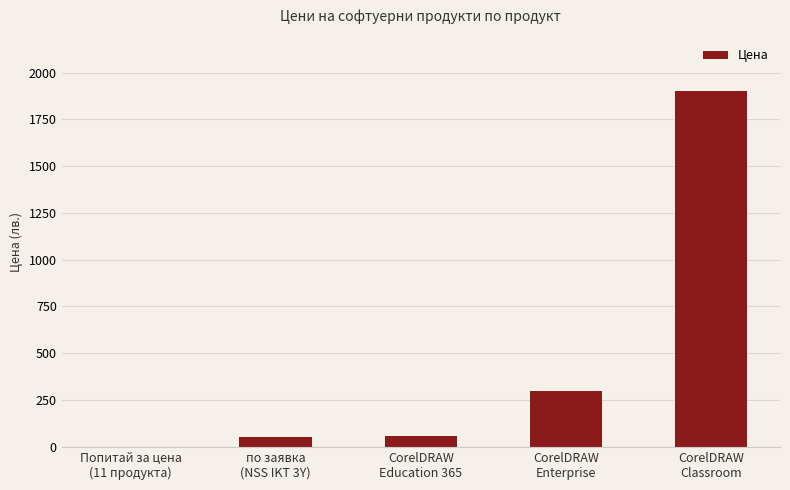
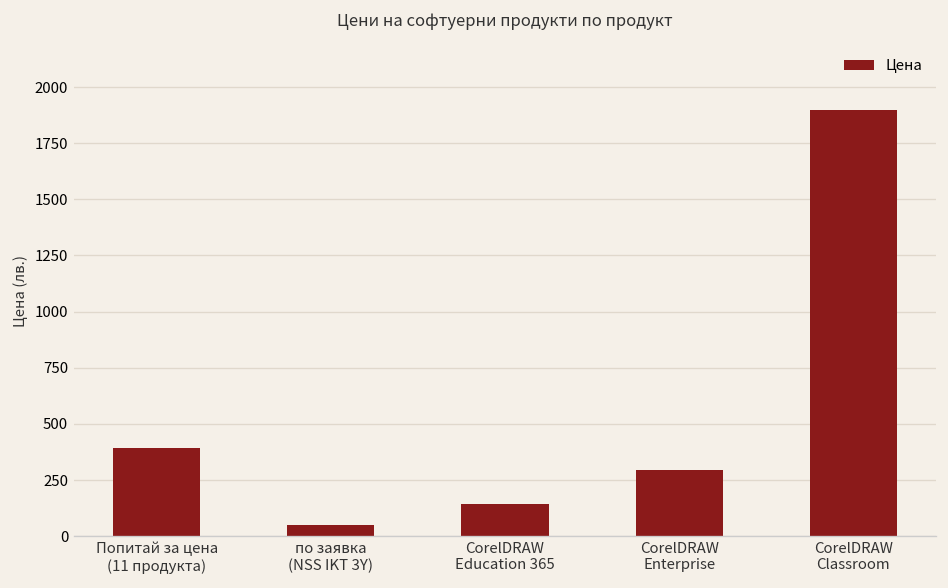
  {
-   "Попитай за цена (11 продукта)": 0,
+   "Попитай за цена (11 продукта)": 390,
    "по заявка (NSS IKT 3Y)": 50,
-   "CorelDRAW Education 365": 60,
+   "CorelDRAW Education 365": 140,
    "CorelDRAW Enterprise": 300,
    "CorelDRAW Classroom": 1900
  }
